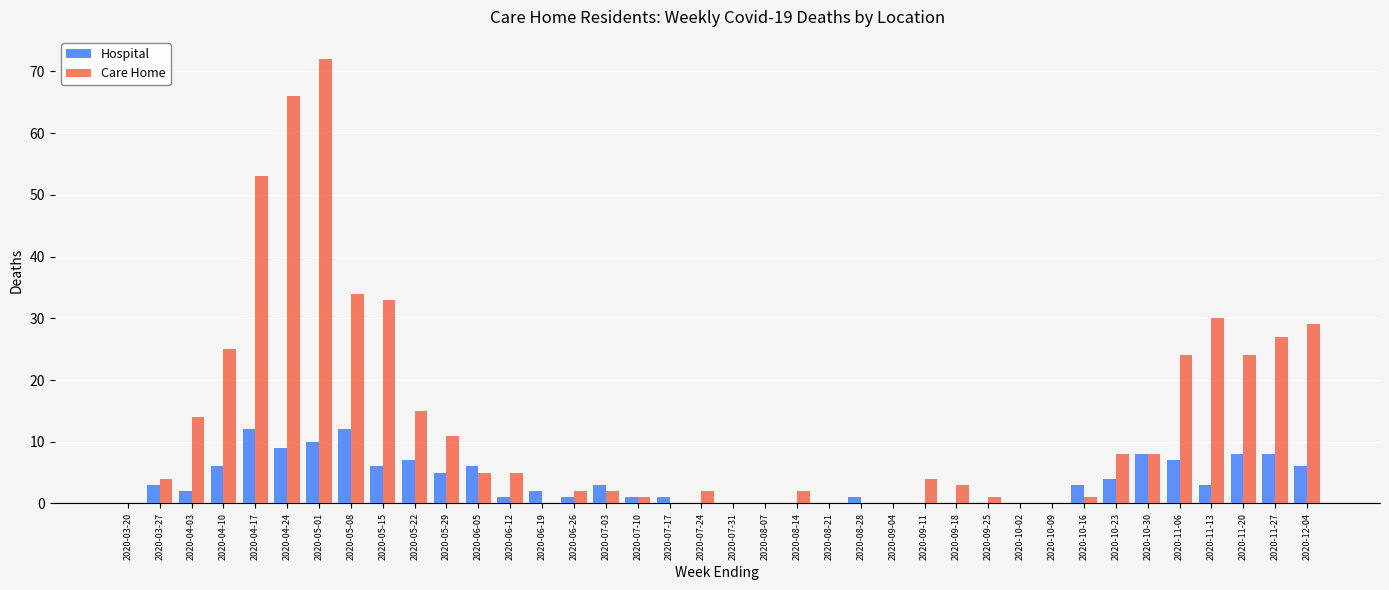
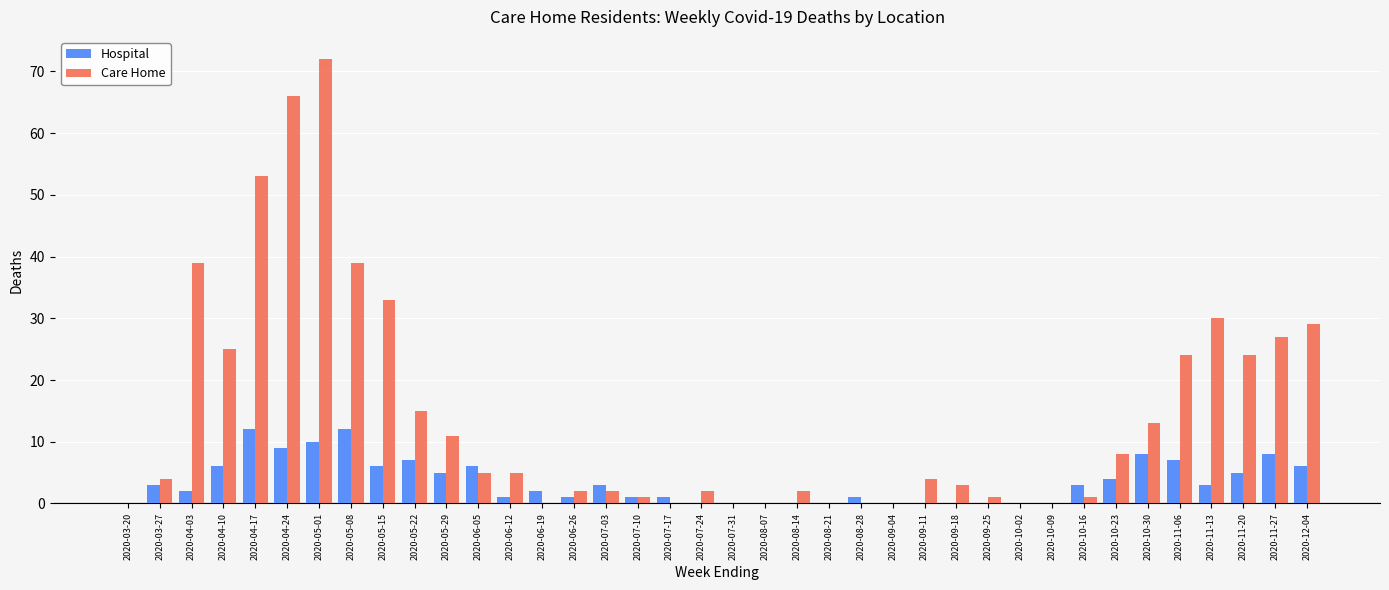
  {
    "Hospital": {
      "2020-03-20": 0,
      "2020-03-27": 3,
      "2020-04-03": 2,
      "2020-04-10": 6,
      "2020-04-17": 12,
      "2020-04-24": 9,
      "2020-05-01": 10,
      "2020-05-08": 12,
      "2020-05-15": 6,
      "2020-05-22": 7,
      "2020-05-29": 5,
      "2020-06-05": 6,
      "2020-06-12": 1,
      "2020-06-19": 2,
      "2020-06-26": 1,
      "2020-07-03": 3,
      "2020-07-10": 1,
      "2020-07-17": 1,
      "2020-07-24": 0,
      "2020-07-31": 0,
      "2020-08-07": 0,
      "2020-08-14": 0,
      "2020-08-21": 0,
      "2020-08-28": 1,
      "2020-09-04": 0,
      "2020-09-11": 0,
      "2020-09-18": 0,
      "2020-09-25": 0,
      "2020-10-02": 0,
      "2020-10-09": 0,
      "2020-10-16": 3,
      "2020-10-23": 4,
      "2020-10-30": 8,
      "2020-11-06": 7,
      "2020-11-13": 3,
-     "2020-11-20": 8,
+     "2020-11-20": 5,
      "2020-11-27": 8,
      "2020-12-04": 6
    },
    "Care Home": {
      "2020-03-20": 0,
      "2020-03-27": 4,
-     "2020-04-03": 14,
+     "2020-04-03": 39,
      "2020-04-10": 25,
      "2020-04-17": 53,
      "2020-04-24": 66,
      "2020-05-01": 72,
-     "2020-05-08": 34,
+     "2020-05-08": 39,
      "2020-05-15": 33,
      "2020-05-22": 15,
      "2020-05-29": 11,
      "2020-06-05": 5,
      "2020-06-12": 5,
      "2020-06-19": 0,
      "2020-06-26": 2,
      "2020-07-03": 2,
      "2020-07-10": 1,
      "2020-07-17": 0,
      "2020-07-24": 2,
      "2020-07-31": 0,
      "2020-08-07": 0,
      "2020-08-14": 2,
      "2020-08-21": 0,
      "2020-08-28": 0,
      "2020-09-04": 0,
      "2020-09-11": 4,
      "2020-09-18": 3,
      "2020-09-25": 1,
      "2020-10-02": 0,
      "2020-10-09": 0,
      "2020-10-16": 1,
      "2020-10-23": 8,
-     "2020-10-30": 8,
+     "2020-10-30": 13,
      "2020-11-06": 24,
      "2020-11-13": 30,
      "2020-11-20": 24,
      "2020-11-27": 27,
      "2020-12-04": 29
    }
  }
